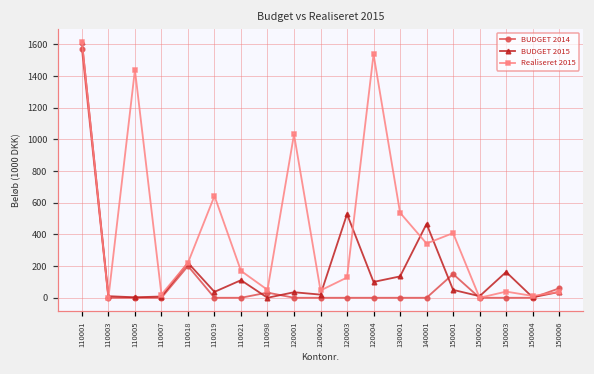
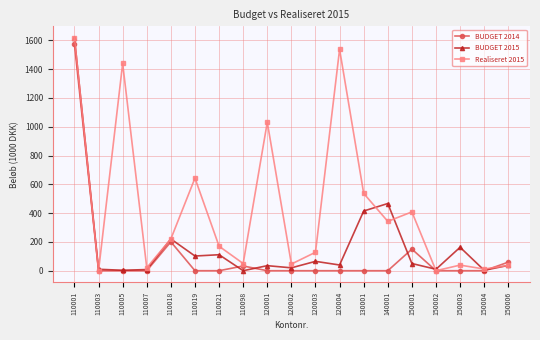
  {
    "BUDGET 2014": {
      "110001": 1570,
      "110018": 200,
      "110019": 0,
      "110021": 0,
      "120001": 0,
      "120002": 0,
      "120003": 0,
      "120004": 0,
      "130001": 0,
      "140001": 0,
      "150001": 150,
      "150003": 0,
      "150006": 60
    },
    "BUDGET 2015": {
-     "110019": 40,
+     "110019": 100,
      "110021": 110,
      "110098": 0,
      "120001": 40,
      "120002": 20,
-     "120003": 530,
-     "120004": 100,
-     "130001": 140,
+     "120003": 70,
+     "120004": 40,
+     "130001": 410,
      "140001": 470,
      "150001": 50,
      "150003": 160
    },
    "Realiseret 2015": {
      "110005": 1440,
      "110019": 640,
      "110021": 170,
      "120001": 1030,
      "120002": 50,
      "120003": 130,
      "120004": 1540,
      "130001": 540,
      "140001": 340,
      "150001": 410,
      "150003": 40
    }
  }
